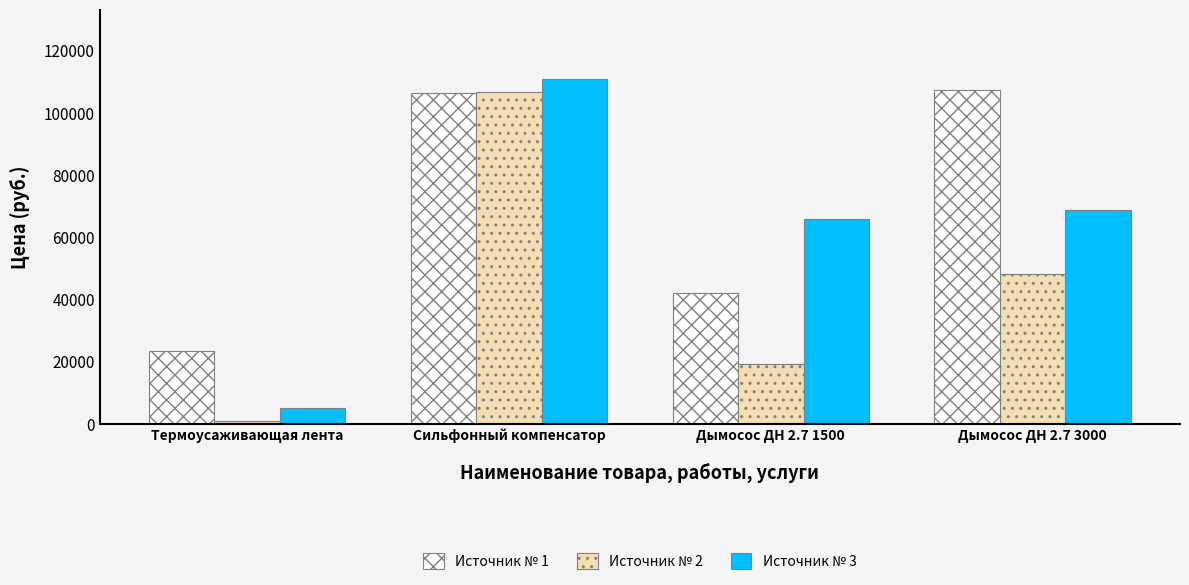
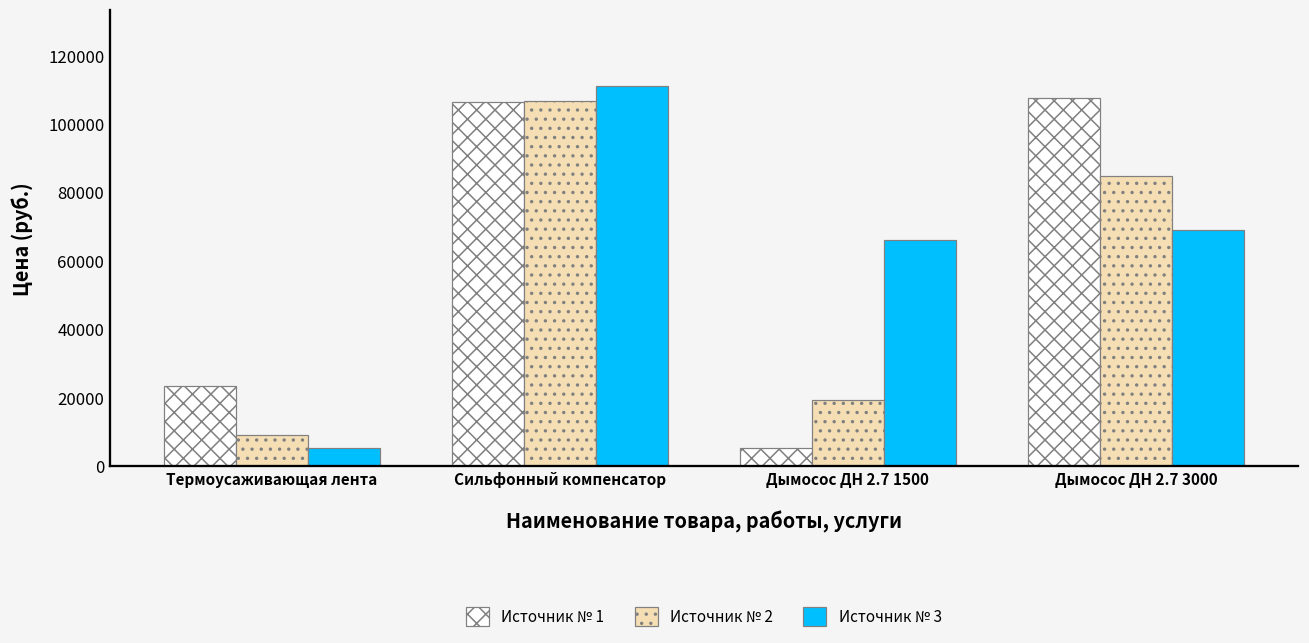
  {
    "Источник № 1": {
      "Термоусаживающая лента": 23000,
      "Сильфонный компенсатор": 106000,
-     "Дымосос ДН 2.7 1500": 42000,
+     "Дымосос ДН 2.7 1500": 5000,
      "Дымосос ДН 2.7 3000": 108000
    },
    "Источник № 2": {
-     "Термоусаживающая лента": 1000,
+     "Термоусаживающая лента": 9000,
      "Сильфонный компенсатор": 107000,
      "Дымосос ДН 2.7 1500": 19000,
-     "Дымосос ДН 2.7 3000": 48000
+     "Дымосос ДН 2.7 3000": 85000
    },
    "Источник № 3": {
      "Термоусаживающая лента": 5000,
      "Сильфонный компенсатор": 111000,
      "Дымосос ДН 2.7 1500": 66000,
      "Дымосос ДН 2.7 3000": 69000
    }
  }
